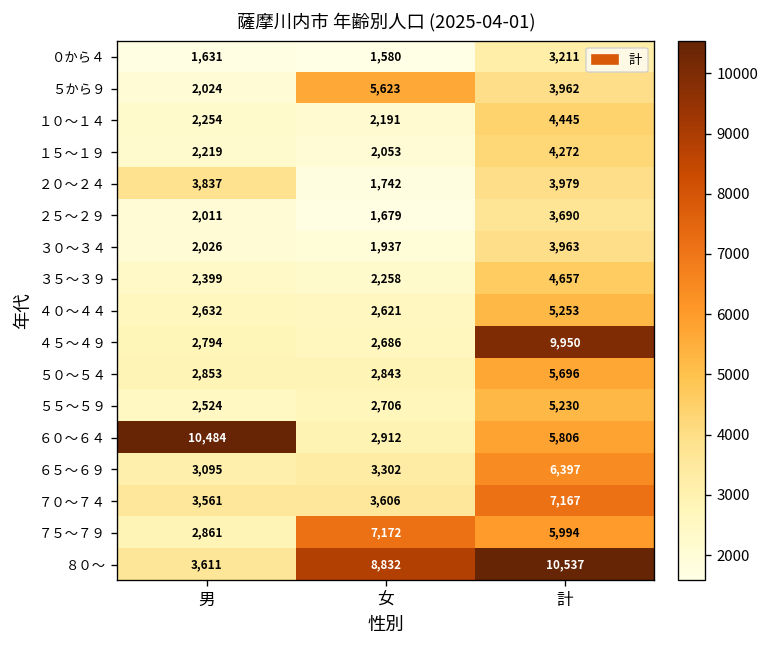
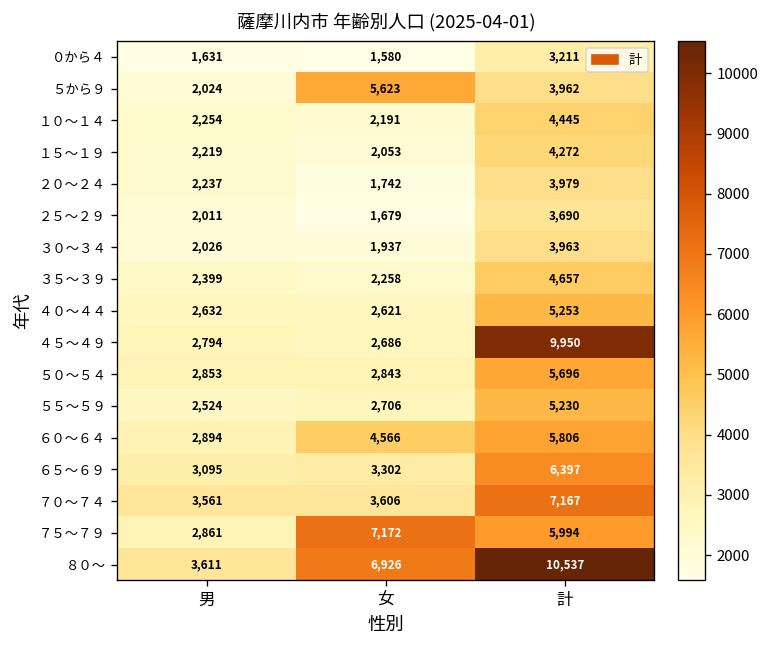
  {
    "０から４": {
      "男": "1,631",
      "女": "1,580",
      "計": "3,211"
    },
    "５から９": {
      "男": "2,024",
      "女": "5,623",
      "計": "3,962"
    },
    "１０～１４": {
      "男": "2,254",
      "女": "2,191",
      "計": "4,445"
    },
    "１５～１９": {
      "男": "2,219",
      "女": "2,053",
      "計": "4,272"
    },
    "２０～２４": {
-     "男": "3,837",
+     "男": "2,237",
      "女": "1,742",
      "計": "3,979"
    },
    "２５～２９": {
      "男": "2,011",
      "女": "1,679",
      "計": "3,690"
    },
    "３０～３４": {
      "男": "2,026",
      "女": "1,937",
      "計": "3,963"
    },
    "３５～３９": {
      "男": "2,399",
      "女": "2,258",
      "計": "4,657"
    },
    "４０～４４": {
      "男": "2,632",
      "女": "2,621",
      "計": "5,253"
    },
    "４５～４９": {
      "男": "2,794",
      "女": "2,686",
      "計": "9,950"
    },
    "５０～５４": {
      "男": "2,853",
      "女": "2,843",
      "計": "5,696"
    },
    "５５～５９": {
      "男": "2,524",
      "女": "2,706",
      "計": "5,230"
    },
    "６０～６４": {
-     "男": "10,484",
-     "女": "2,912",
+     "男": "2,894",
+     "女": "4,566",
      "計": "5,806"
    },
    "６５～６９": {
      "男": "3,095",
      "女": "3,302",
      "計": "6,397"
    },
    "７０～７４": {
      "男": "3,561",
      "女": "3,606",
      "計": "7,167"
    },
    "７５～７９": {
      "男": "2,861",
      "女": "7,172",
      "計": "5,994"
    },
    "８０～": {
      "男": "3,611",
-     "女": "8,832",
+     "女": "6,926",
      "計": "10,537"
    }
  }
